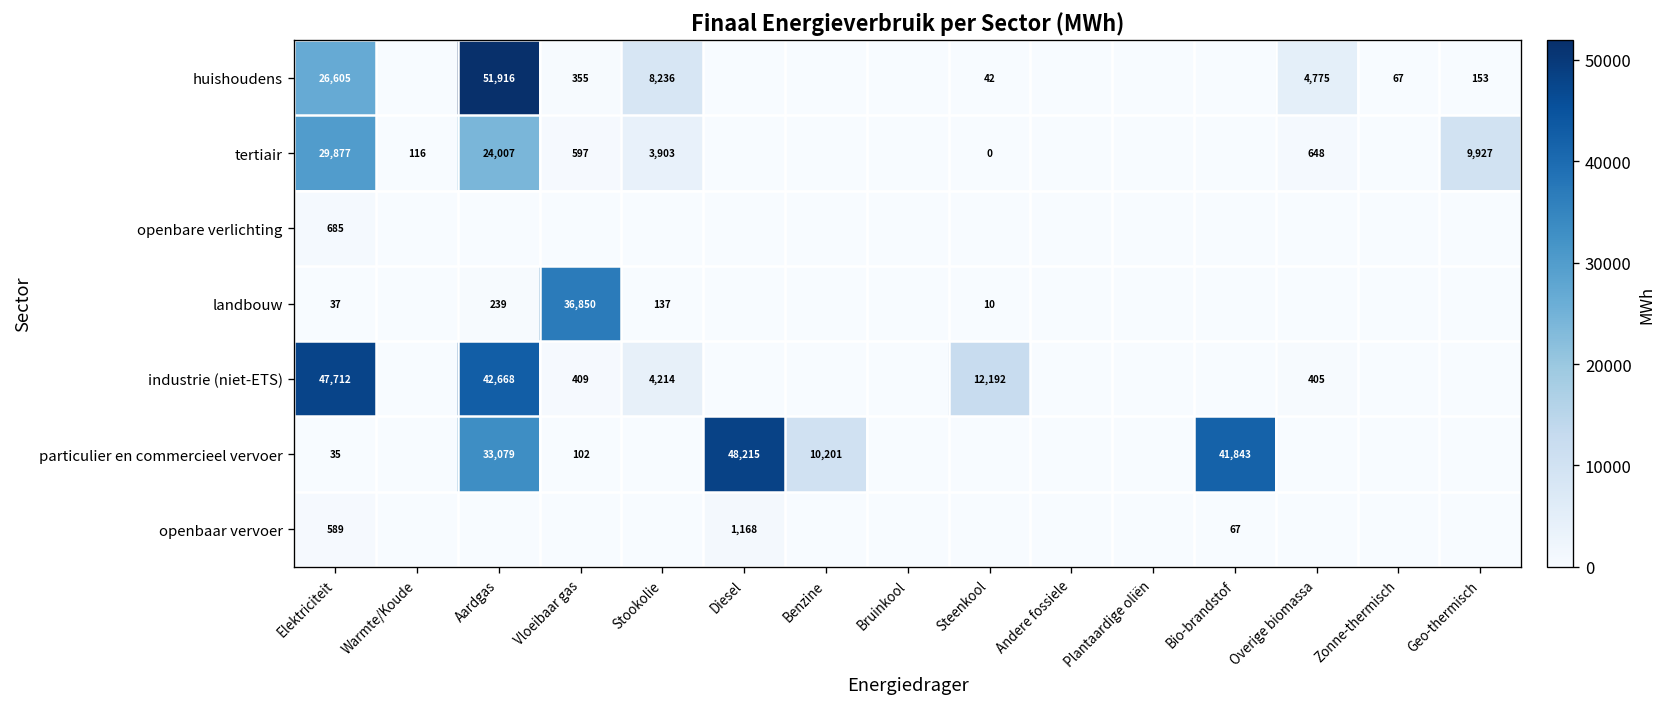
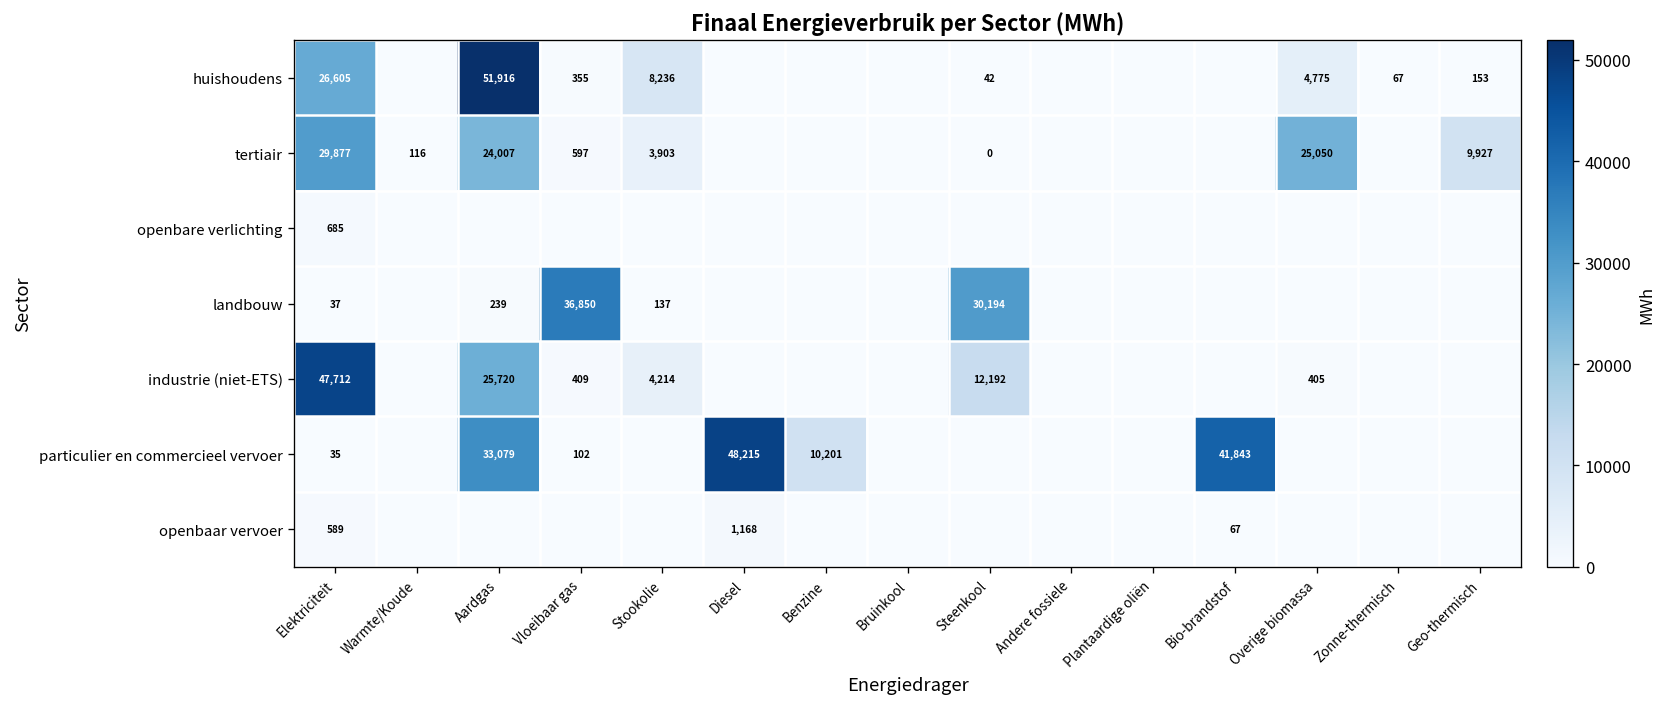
  {
    "huishoudens": {
      "Elektriciteit": "26,605",
      "Aardgas": "51,916",
      "Vloeibaar gas": "355",
      "Stookolie": "8,236",
      "Steenkool": "42",
      "Overige biomassa": "4,775",
      "Zonne-thermisch": "67",
      "Geo-thermisch": "153"
    },
    "tertiair": {
      "Elektriciteit": "29,877",
      "Warmte/Koude": "116",
      "Aardgas": "24,007",
      "Vloeibaar gas": "597",
      "Stookolie": "3,903",
      "Steenkool": "0",
-     "Overige biomassa": "648",
+     "Overige biomassa": "25,050",
      "Geo-thermisch": "9,927"
    },
    "openbare verlichting": {
      "Elektriciteit": "685"
    },
    "landbouw": {
      "Elektriciteit": "37",
      "Aardgas": "239",
      "Vloeibaar gas": "36,850",
      "Stookolie": "137",
-     "Steenkool": "10"
+     "Steenkool": "30,194"
    },
    "industrie (niet-ETS)": {
      "Elektriciteit": "47,712",
-     "Aardgas": "42,668",
+     "Aardgas": "25,720",
      "Vloeibaar gas": "409",
      "Stookolie": "4,214",
      "Steenkool": "12,192",
      "Overige biomassa": "405"
    },
    "particulier en commercieel vervoer": {
      "Elektriciteit": "35",
      "Aardgas": "33,079",
      "Vloeibaar gas": "102",
      "Diesel": "48,215",
      "Benzine": "10,201",
      "Bio-brandstof": "41,843"
    },
    "openbaar vervoer": {
      "Elektriciteit": "589",
      "Diesel": "1,168",
      "Bio-brandstof": "67"
    }
  }
